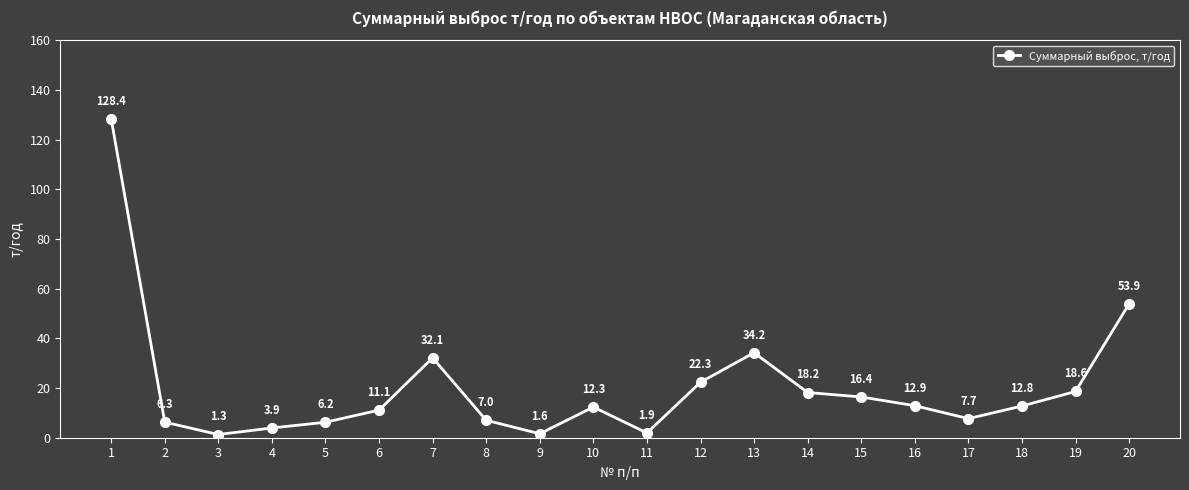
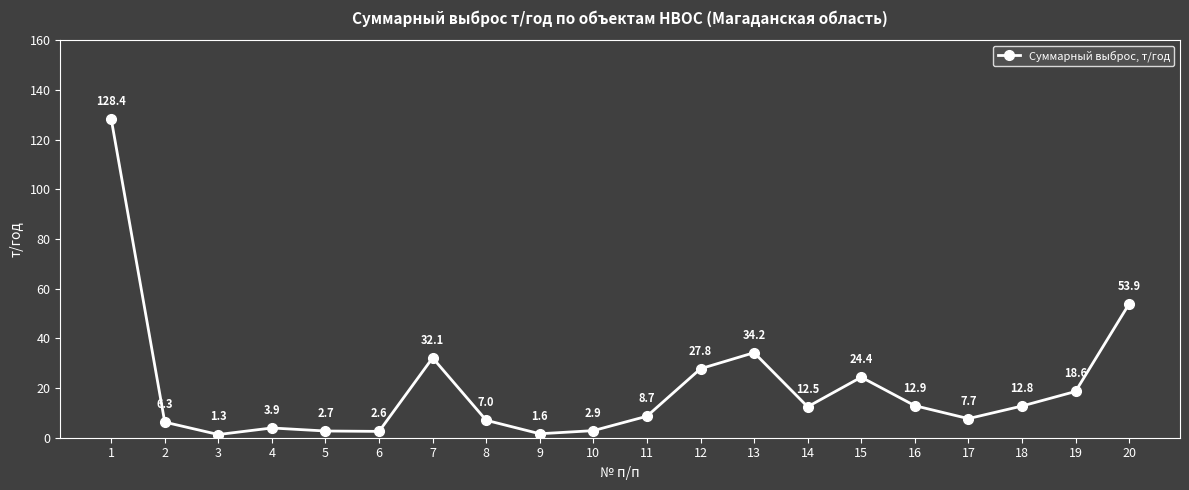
  {
    "1": 128.4,
    "2": 6.3,
    "3": 1.3,
    "4": 3.9,
-   "5": 6.2,
-   "6": 11.1,
+   "5": 2.7,
+   "6": 2.6,
    "7": 32.1,
    "8": 7.0,
    "9": 1.6,
-   "10": 12.3,
-   "11": 1.9,
-   "12": 22.3,
+   "10": 2.9,
+   "11": 8.7,
+   "12": 27.8,
    "13": 34.2,
-   "14": 18.2,
-   "15": 16.4,
+   "14": 12.5,
+   "15": 24.4,
    "16": 12.9,
    "17": 7.7,
    "18": 12.8,
    "19": 18.6,
    "20": 53.9
  }
